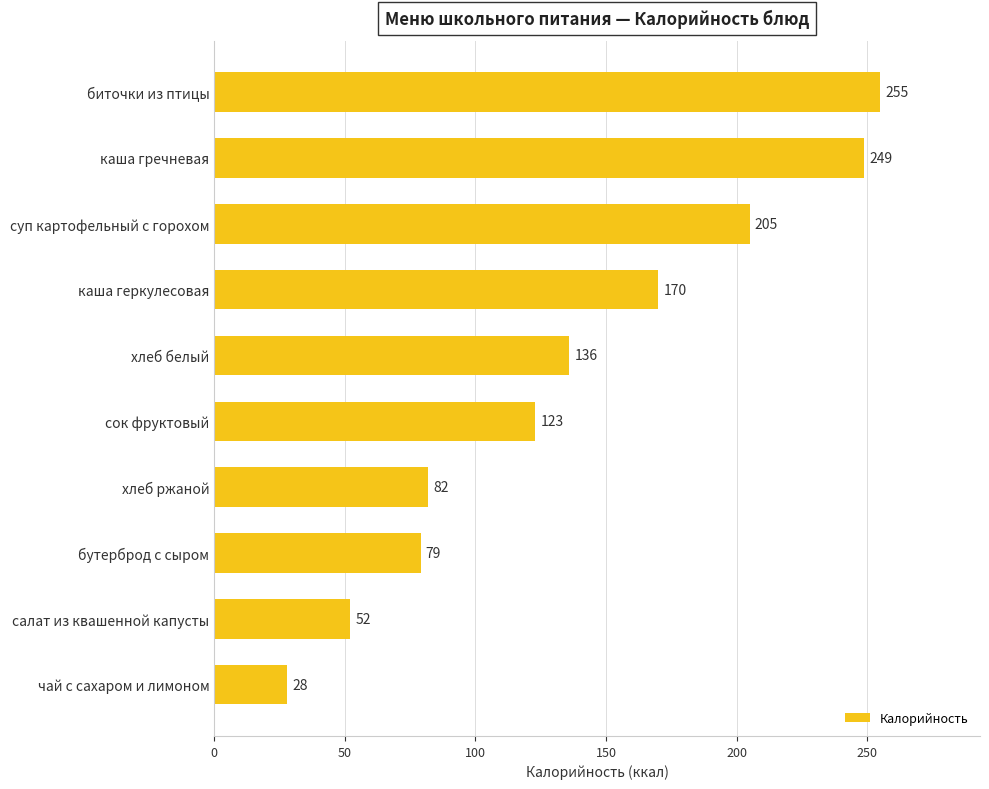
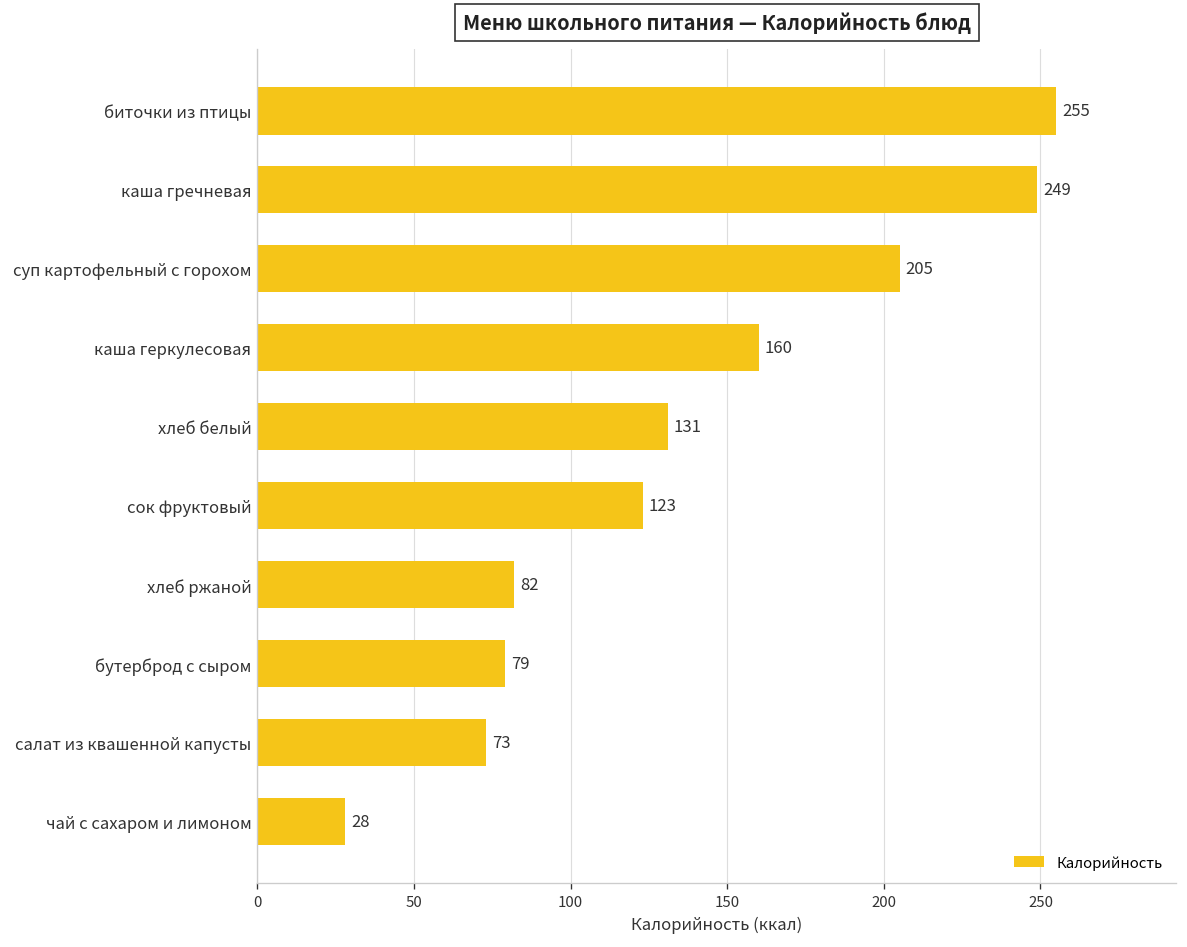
  {
    "биточки из птицы": 255,
    "каша гречневая": 249,
    "суп картофельный с горохом": 205,
-   "каша геркулесовая": 170,
-   "хлеб белый": 136,
+   "каша геркулесовая": 160,
+   "хлеб белый": 131,
    "сок фруктовый": 123,
    "хлеб ржаной": 82,
    "бутерброд с сыром": 79,
-   "салат из квашенной капусты": 52,
+   "салат из квашенной капусты": 73,
    "чай с сахаром и лимоном": 28
  }
